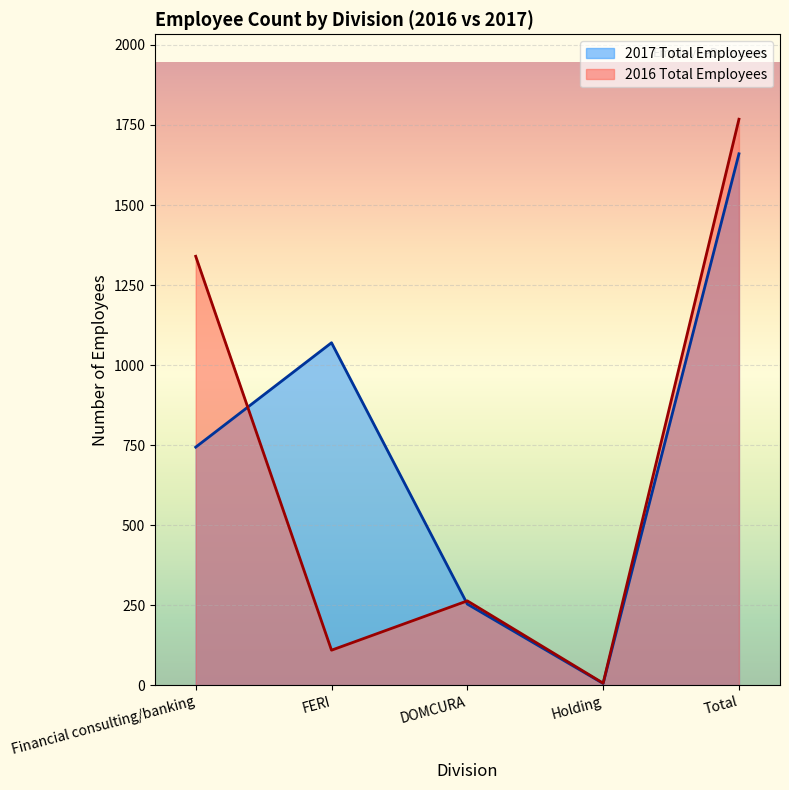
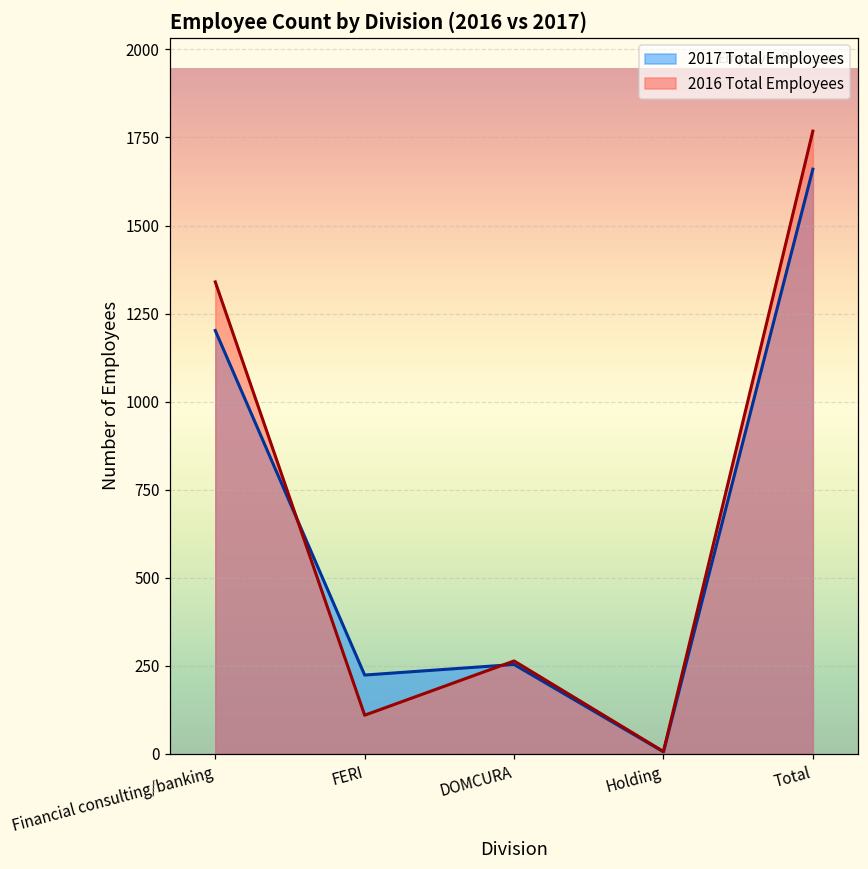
  {
    "2017 Total Employees": {
-     "Financial consulting/banking": 740,
-     "FERI": 1070,
+     "Financial consulting/banking": 1200,
+     "FERI": 220,
      "DOMCURA": 250,
      "Total": 1660
    },
    "2016 Total Employees": {
      "Financial consulting/banking": 1340,
      "FERI": 110,
      "DOMCURA": 260,
      "Total": 1770
    }
  }
